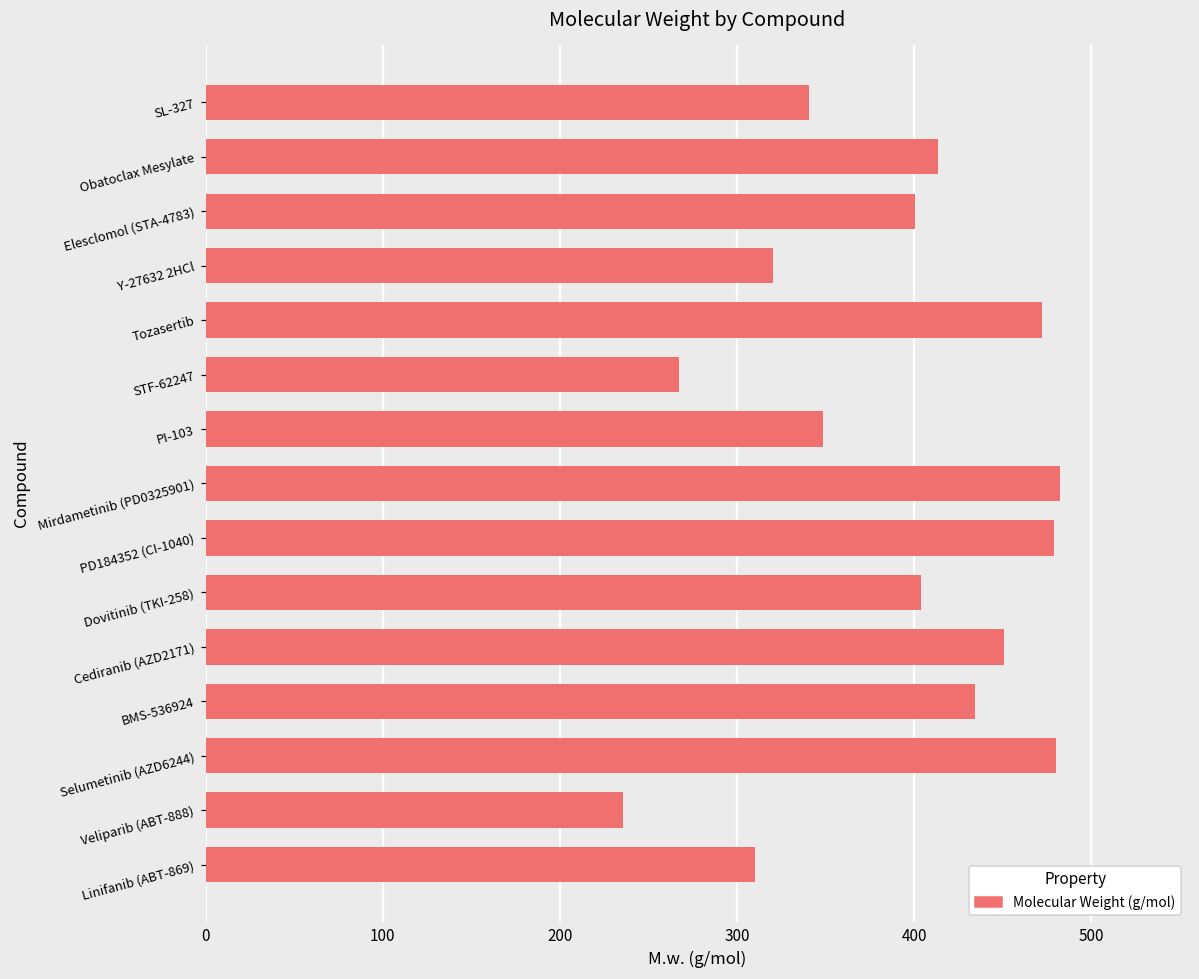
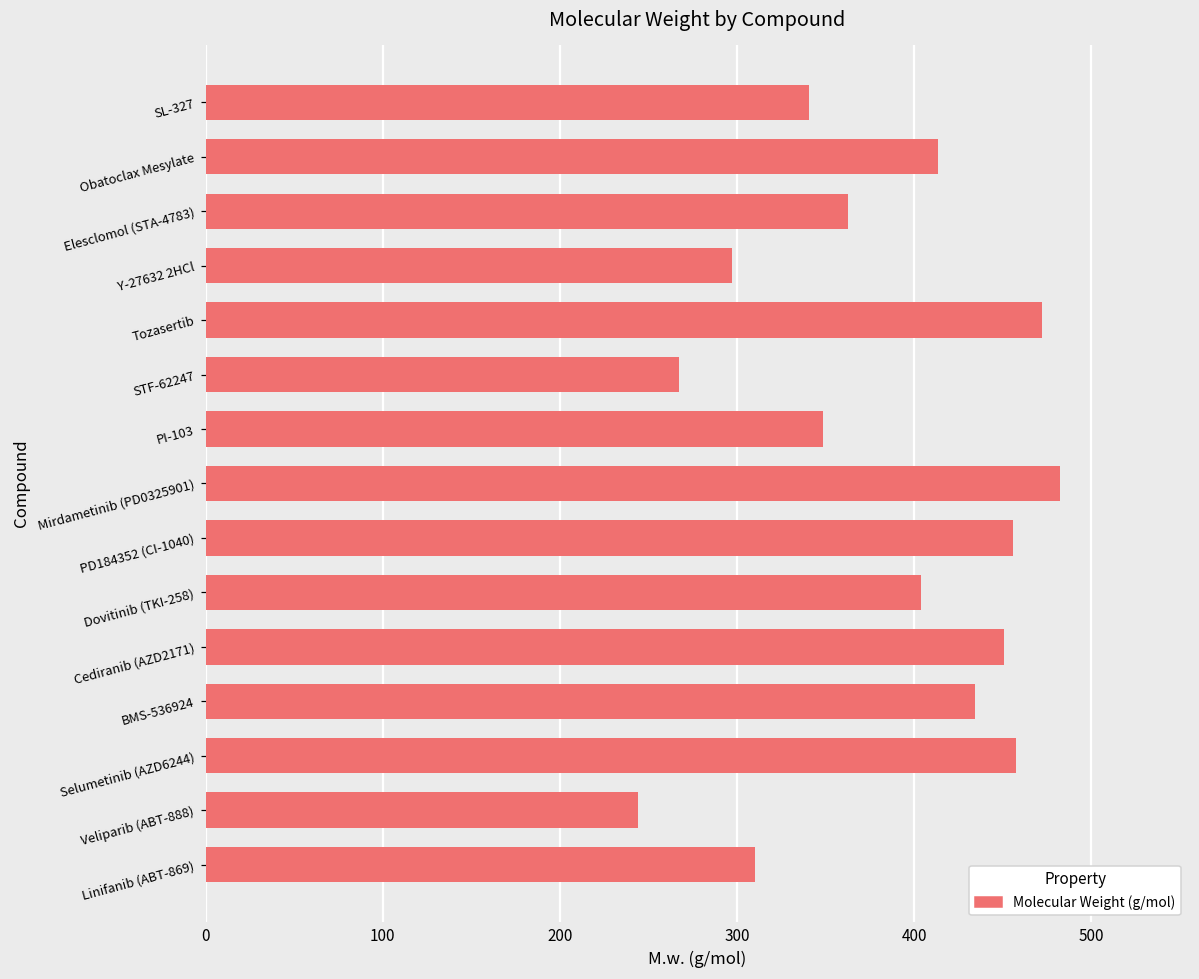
  {
    "SL-327": 341,
    "Obatoclax Mesylate": 413,
-   "Elesclomol (STA-4783)": 401,
-   "Y-27632 2HCl": 320,
+   "Elesclomol (STA-4783)": 363,
+   "Y-27632 2HCl": 297,
    "Tozasertib": 472,
    "STF-62247": 267,
    "PI-103": 348,
    "Mirdametinib (PD0325901)": 482,
-   "PD184352 (CI-1040)": 479,
+   "PD184352 (CI-1040)": 456,
    "Dovitinib (TKI-258)": 404,
    "Cediranib (AZD2171)": 451,
    "BMS-536924": 434,
-   "Selumetinib (AZD6244)": 480,
-   "Veliparib (ABT-888)": 236,
+   "Selumetinib (AZD6244)": 458,
+   "Veliparib (ABT-888)": 244,
    "Linifanib (ABT-869)": 310
  }
